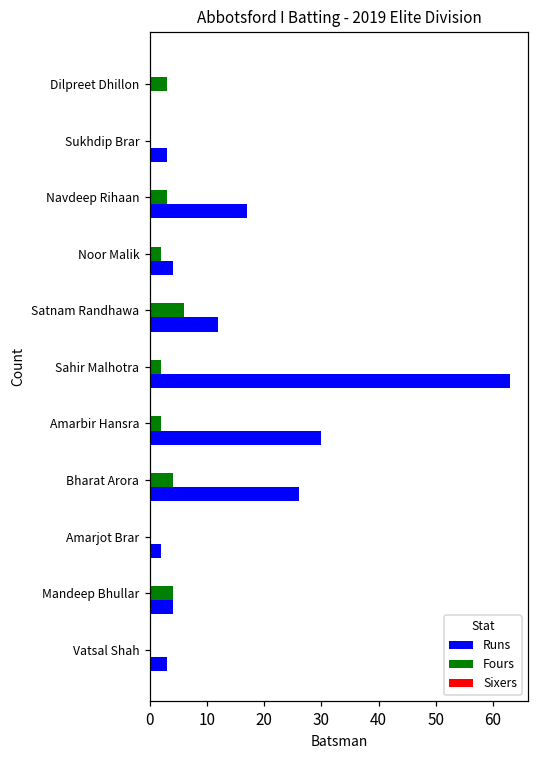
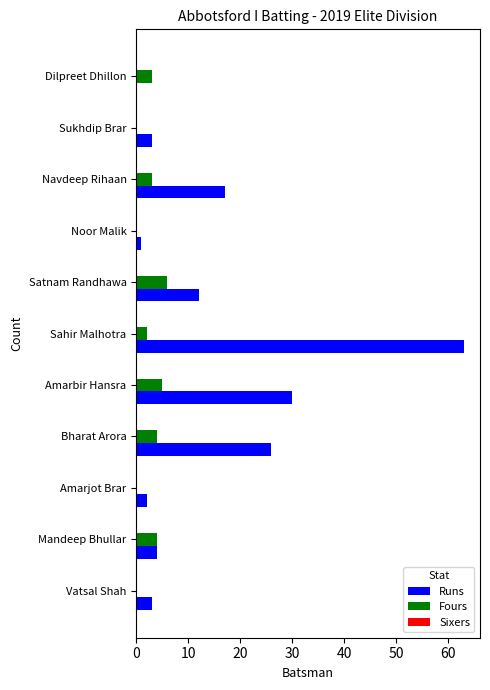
  {
    "Runs": {
      "Dilpreet Dhillon": 0,
      "Sukhdip Brar": 3,
      "Navdeep Rihaan": 17,
-     "Noor Malik": 4,
+     "Noor Malik": 1,
      "Satnam Randhawa": 12,
      "Sahir Malhotra": 63,
      "Amarbir Hansra": 30,
      "Bharat Arora": 26,
      "Amarjot Brar": 2,
      "Mandeep Bhullar": 4,
      "Vatsal Shah": 3
    },
    "Fours": {
      "Dilpreet Dhillon": 3,
      "Sukhdip Brar": 0,
      "Navdeep Rihaan": 3,
-     "Noor Malik": 2,
+     "Noor Malik": 0,
      "Satnam Randhawa": 6,
      "Sahir Malhotra": 2,
-     "Amarbir Hansra": 2,
+     "Amarbir Hansra": 5,
      "Bharat Arora": 4,
      "Amarjot Brar": 0,
      "Mandeep Bhullar": 4,
      "Vatsal Shah": 0
    },
    "Sixers": {
      "Dilpreet Dhillon": 0,
      "Sukhdip Brar": 0,
      "Navdeep Rihaan": 0,
      "Noor Malik": 0,
      "Satnam Randhawa": 0,
      "Sahir Malhotra": 0,
      "Amarbir Hansra": 0,
      "Bharat Arora": 0,
      "Amarjot Brar": 0,
      "Mandeep Bhullar": 0,
      "Vatsal Shah": 0
    }
  }
